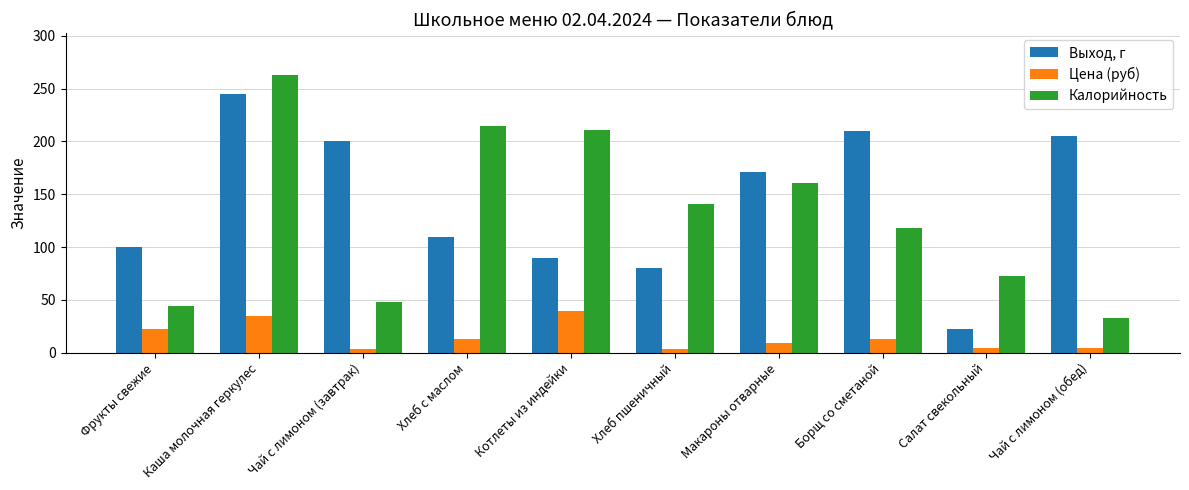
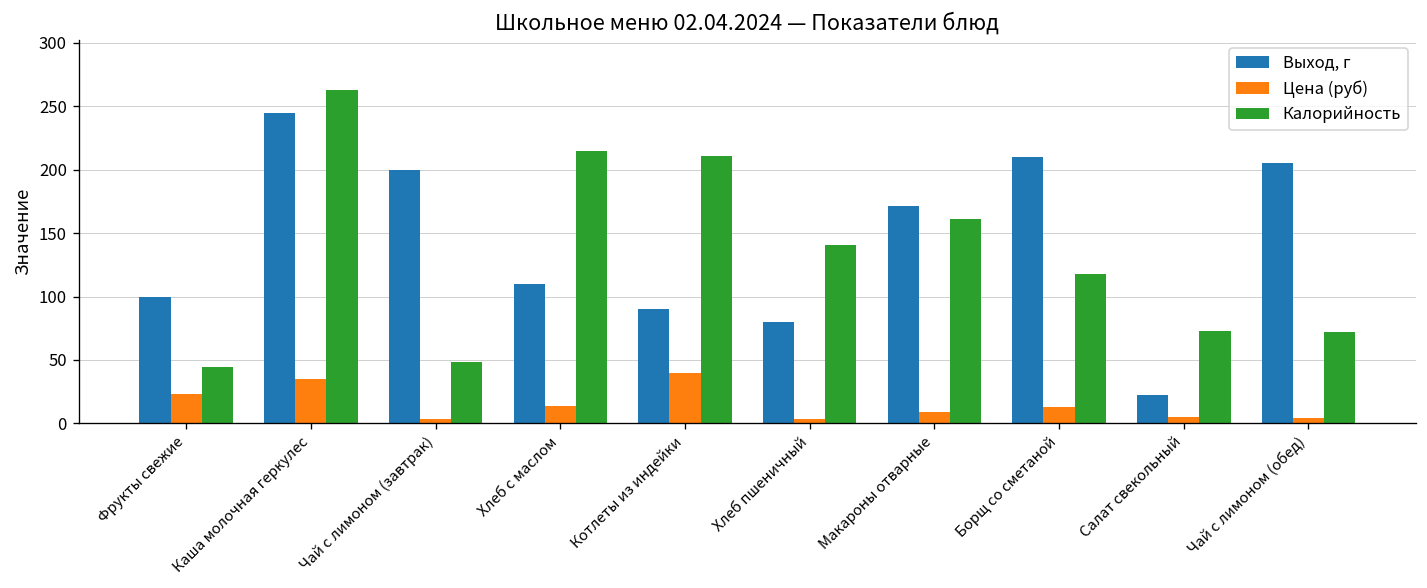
  {
    "Выход, г": {
      "Фрукты свежие": 100,
      "Каша молочная геркулес": 245,
      "Чай с лимоном (завтрак)": 200,
      "Хлеб с маслом": 110,
      "Котлеты из индейки": 90,
      "Хлеб пшеничный": 80,
      "Макароны отварные": 171,
      "Борщ со сметаной": 210,
      "Салат свекольный": 22,
      "Чай с лимоном (обед)": 205
    },
    "Цена (руб)": {
      "Фрукты свежие": 23,
      "Каша молочная геркулес": 35,
      "Чай с лимоном (завтрак)": 4,
      "Хлеб с маслом": 13,
      "Котлеты из индейки": 40,
      "Хлеб пшеничный": 4,
      "Макароны отварные": 9,
      "Борщ со сметаной": 13,
      "Салат свекольный": 5,
      "Чай с лимоном (обед)": 4
    },
    "Калорийность": {
      "Фрукты свежие": 44,
      "Каша молочная геркулес": 263,
      "Чай с лимоном (завтрак)": 48,
      "Хлеб с маслом": 215,
      "Котлеты из индейки": 211,
      "Хлеб пшеничный": 141,
      "Макароны отварные": 161,
      "Борщ со сметаной": 118,
      "Салат свекольный": 73,
-     "Чай с лимоном (обед)": 33
+     "Чай с лимоном (обед)": 72
    }
  }
